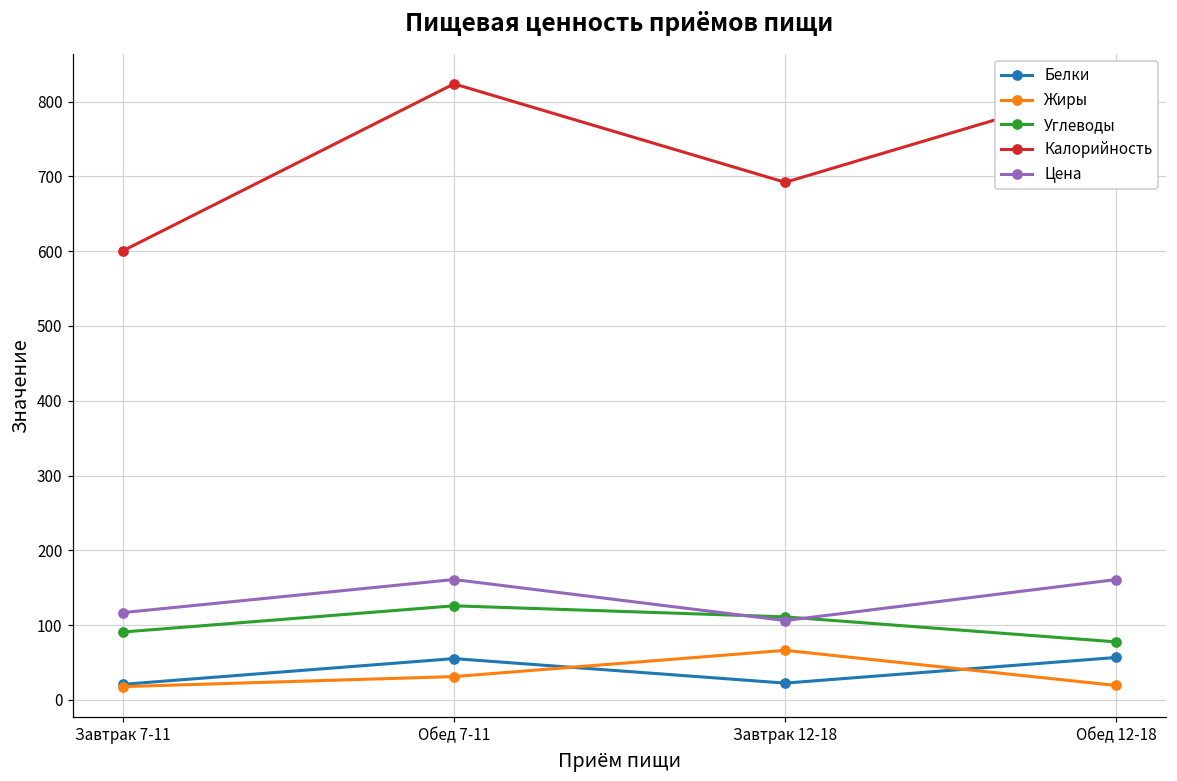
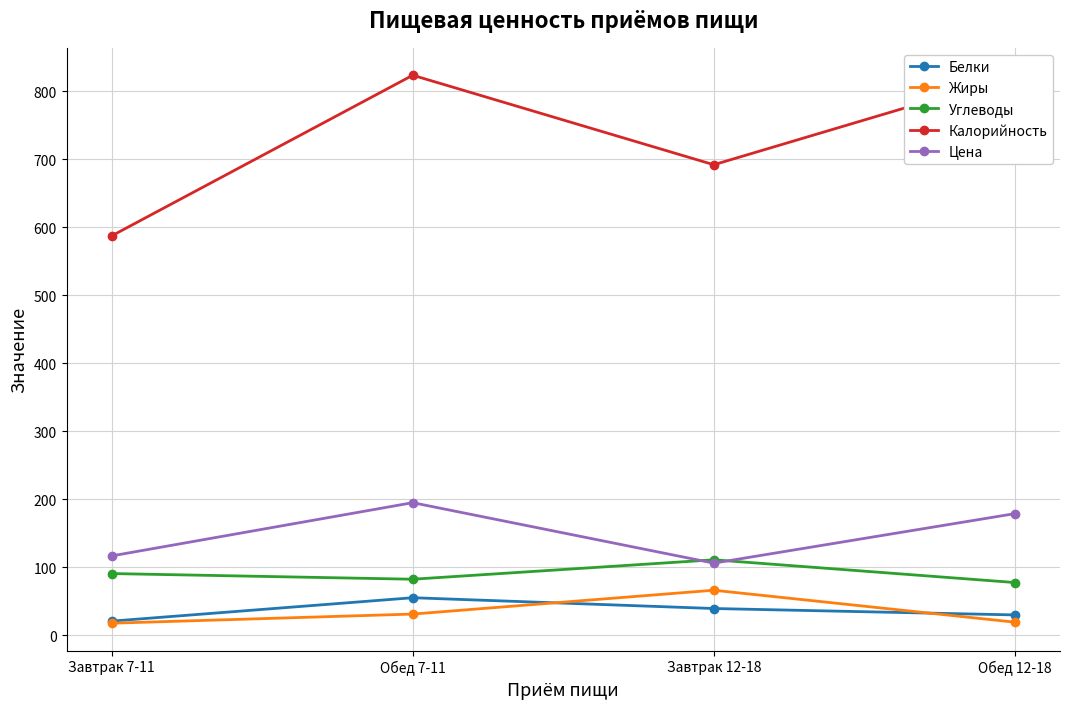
  {
    "Белки": {
      "Обед 7-11": 60,
-     "Завтрак 12-18": 20,
-     "Обед 12-18": 60
+     "Завтрак 12-18": 40,
+     "Обед 12-18": 30
    },
    "Жиры": {
      "Обед 7-11": 30,
      "Завтрак 12-18": 70,
      "Обед 12-18": 20
    },
    "Углеводы": {
      "Завтрак 7-11": 90,
-     "Обед 7-11": 130,
+     "Обед 7-11": 80,
      "Завтрак 12-18": 110,
      "Обед 12-18": 80
    },
    "Калорийность": {
-     "Завтрак 7-11": 600,
+     "Завтрак 7-11": 590,
      "Обед 7-11": 820,
      "Завтрак 12-18": 690
    },
    "Цена": {
      "Завтрак 7-11": 120,
-     "Обед 7-11": 160,
+     "Обед 7-11": 200,
      "Завтрак 12-18": 110,
-     "Обед 12-18": 160
+     "Обед 12-18": 180
    }
  }
